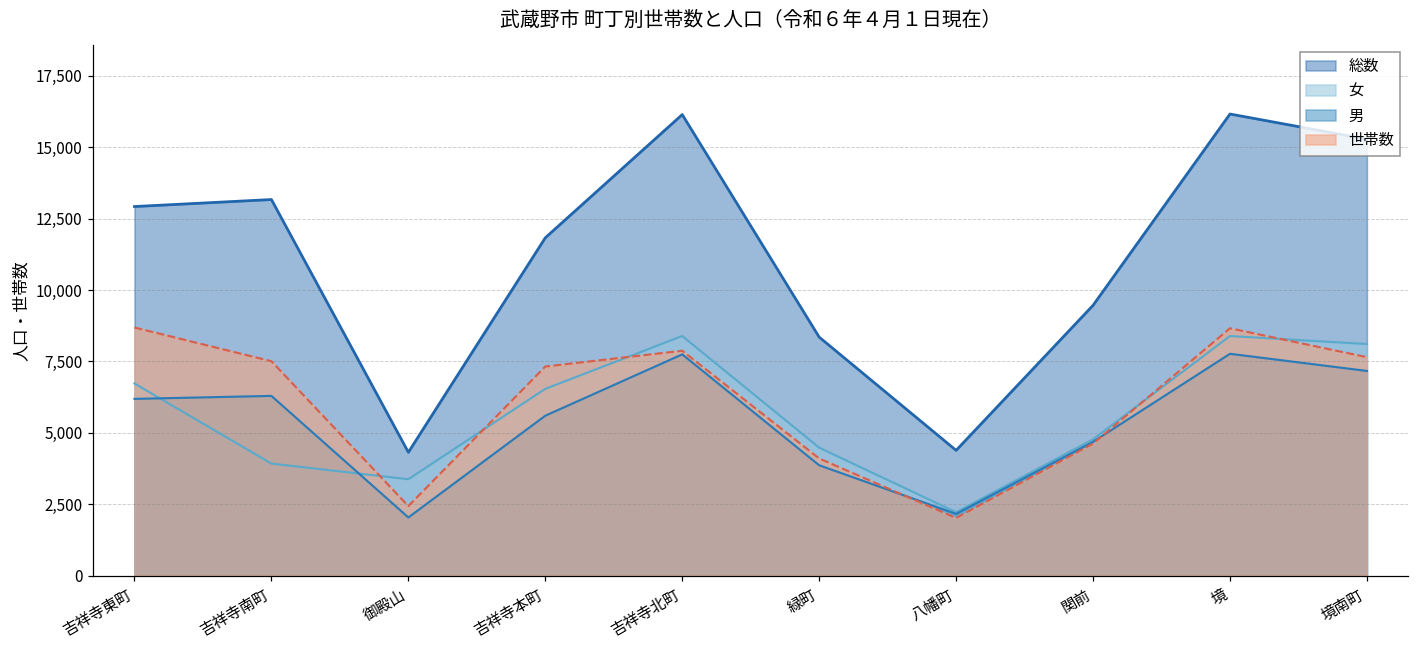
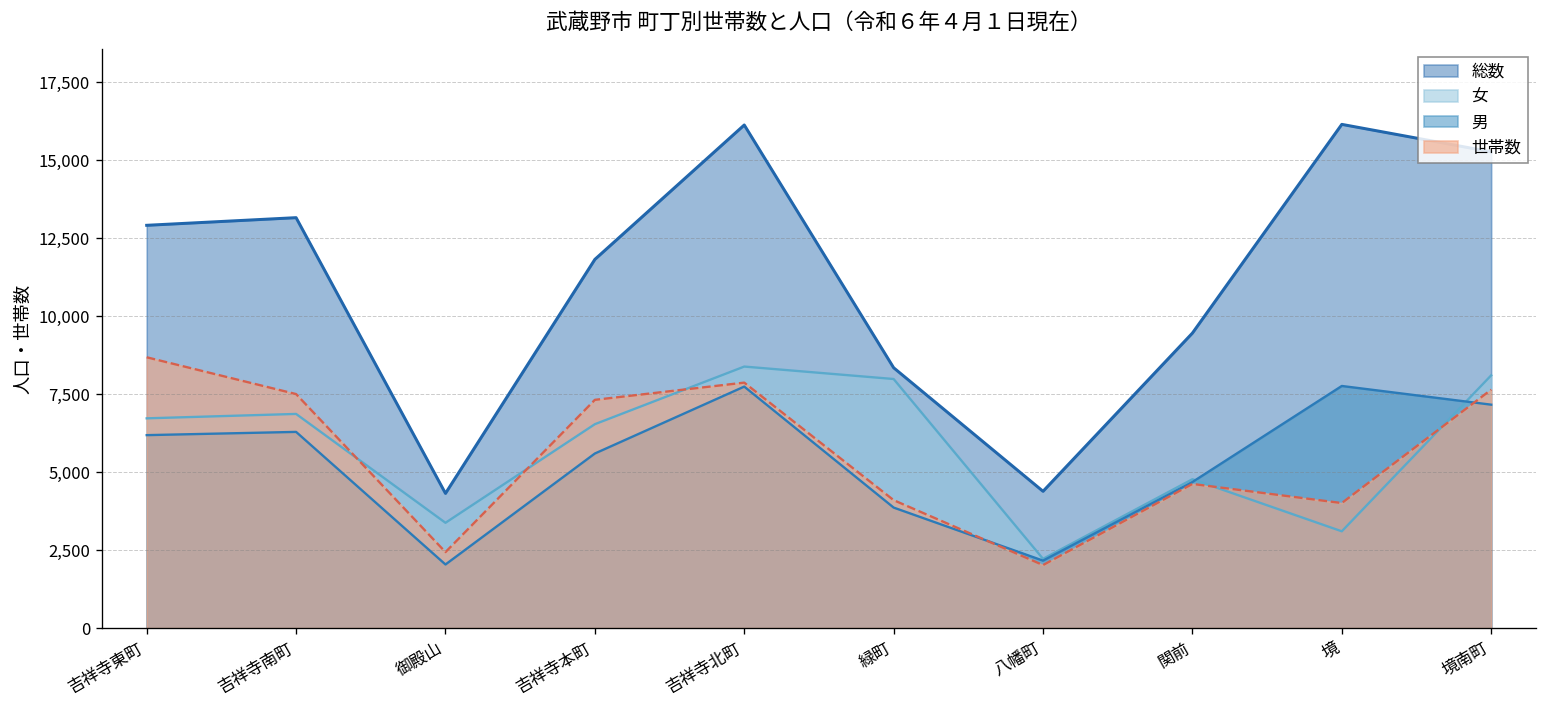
  {
    "女": {
      "吉祥寺東町": "6,700",
-     "吉祥寺南町": "3,900",
+     "吉祥寺南町": "6,900",
      "御殿山": "3,400",
      "吉祥寺本町": "6,500",
      "吉祥寺北町": "8,400",
-     "緑町": "4,500",
-     "境": "8,400",
+     "緑町": "8,000",
+     "境": "3,100",
      "境南町": "8,100"
    },
    "世帯数": {
      "吉祥寺東町": "8,700",
      "吉祥寺南町": "7,500",
      "御殿山": "2,400",
      "吉祥寺本町": "7,300",
      "吉祥寺北町": "7,900",
      "緑町": "4,100",
      "八幡町": "2,000",
-     "境": "8,700",
+     "境": "4,000",
      "境南町": "7,600"
    }
  }
